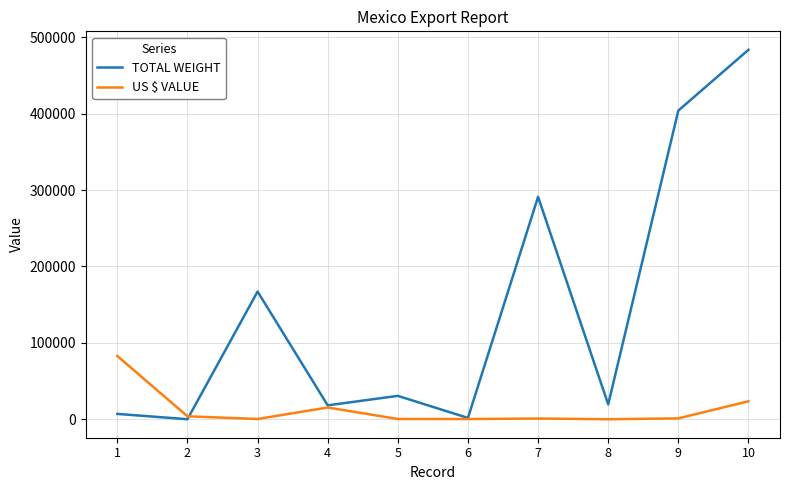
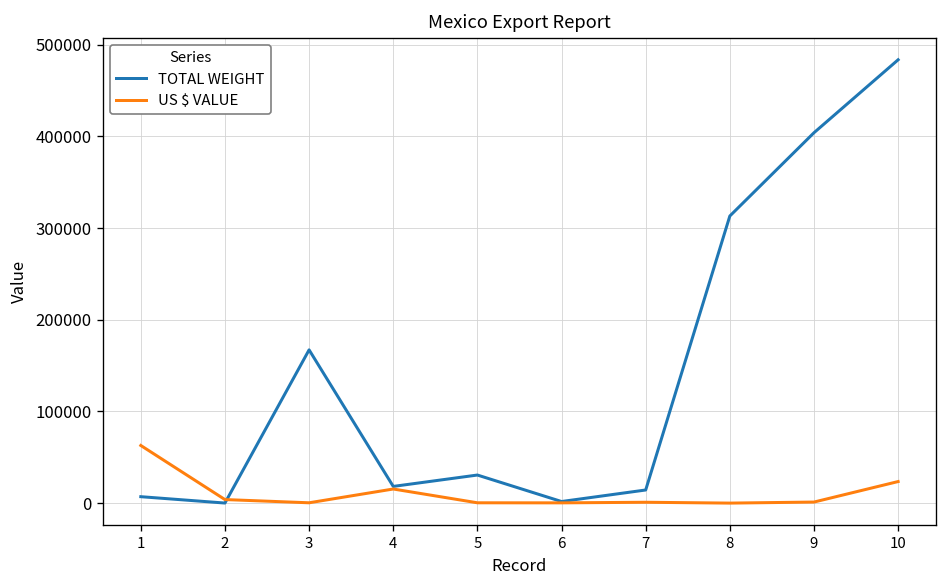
  {
    "TOTAL WEIGHT": {
      "1": 10000,
      "2": 0,
      "3": 170000,
      "5": 30000,
-     "7": 290000,
-     "8": 20000,
+     "7": 10000,
+     "8": 310000,
      "9": 400000,
      "10": 480000
    },
    "US $ VALUE": {
-     "1": 80000,
+     "1": 60000,
      "2": 0,
      "3": 0,
      "5": 0,
      "7": 0,
      "8": 0,
      "9": 0,
      "10": 20000
    }
  }
